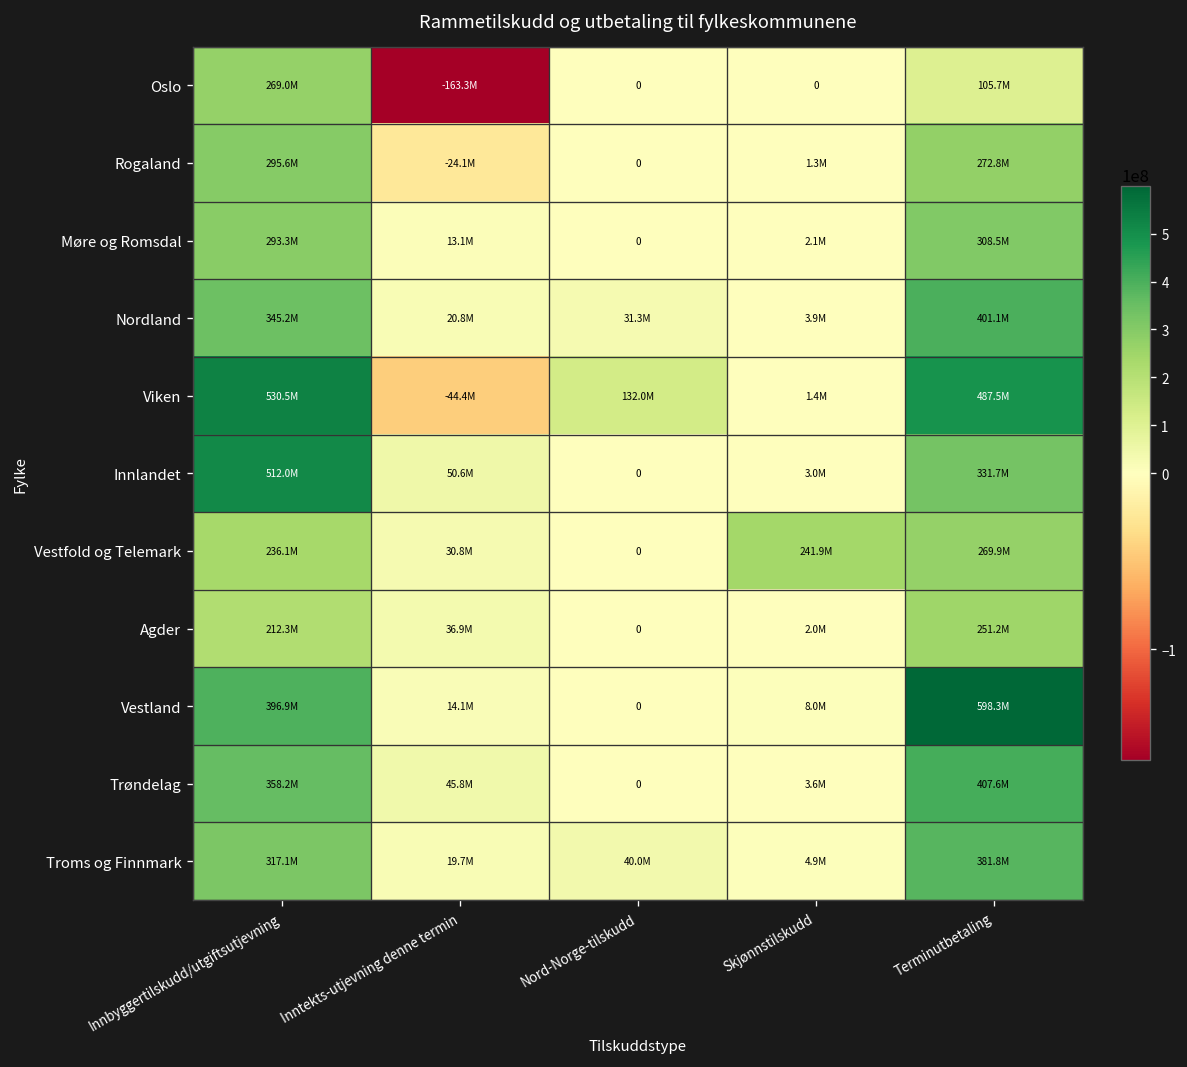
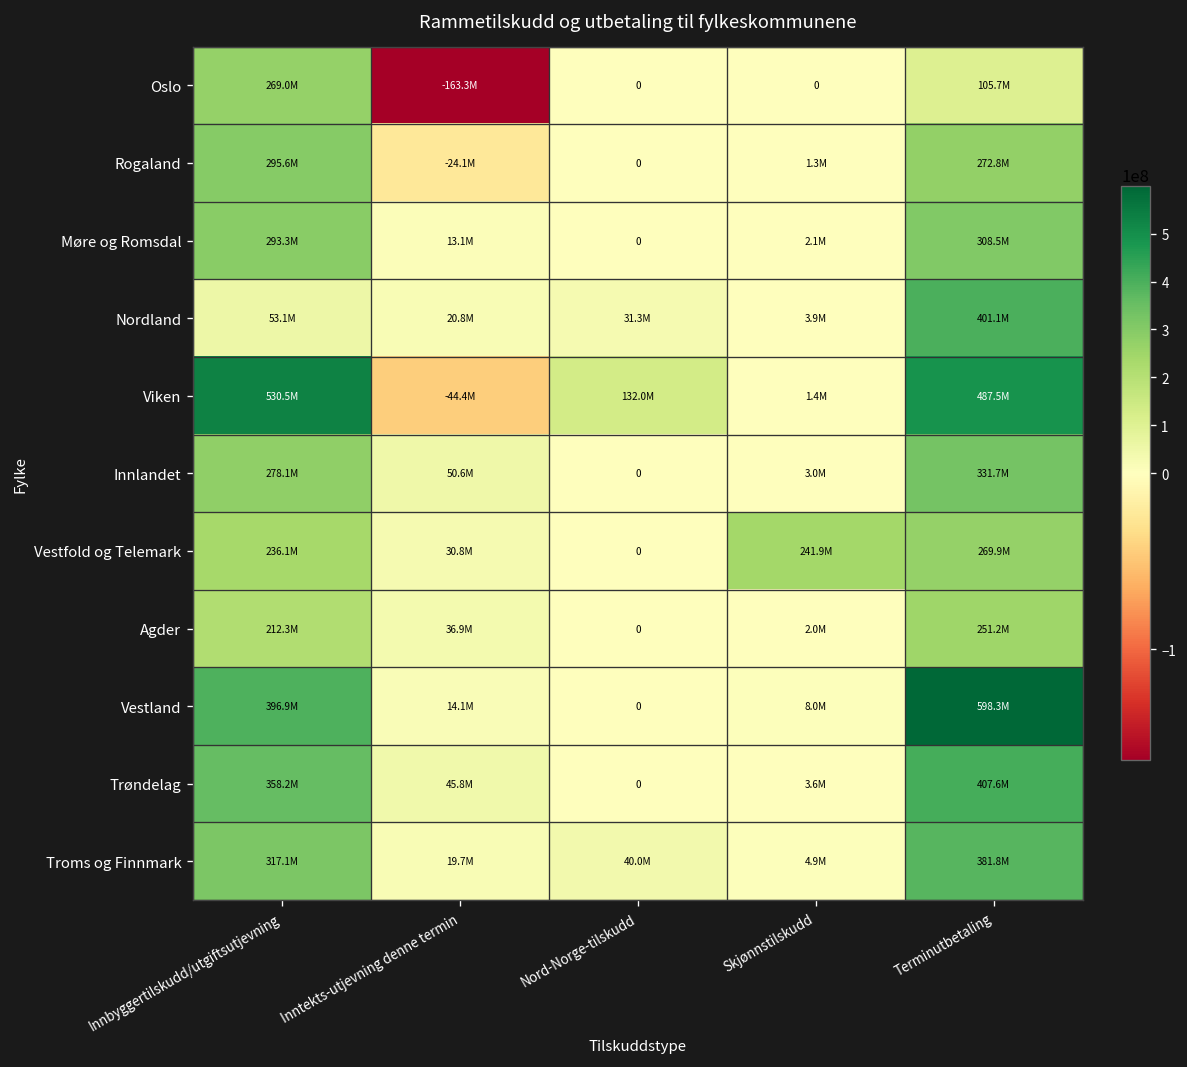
  {
    "Oslo": {
      "Innbyggertilskudd/utgiftsutjevning": "269.0M",
      "Inntekts-utjevning denne termin": "-163.3M",
      "Nord-Norge-tilskudd": "0",
      "Skjønnstilskudd": "0",
      "Terminutbetaling": "105.7M"
    },
    "Rogaland": {
      "Innbyggertilskudd/utgiftsutjevning": "295.6M",
      "Inntekts-utjevning denne termin": "-24.1M",
      "Nord-Norge-tilskudd": "0",
      "Skjønnstilskudd": "1.3M",
      "Terminutbetaling": "272.8M"
    },
    "Møre og Romsdal": {
      "Innbyggertilskudd/utgiftsutjevning": "293.3M",
      "Inntekts-utjevning denne termin": "13.1M",
      "Nord-Norge-tilskudd": "0",
      "Skjønnstilskudd": "2.1M",
      "Terminutbetaling": "308.5M"
    },
    "Nordland": {
-     "Innbyggertilskudd/utgiftsutjevning": "345.2M",
+     "Innbyggertilskudd/utgiftsutjevning": "53.1M",
      "Inntekts-utjevning denne termin": "20.8M",
      "Nord-Norge-tilskudd": "31.3M",
      "Skjønnstilskudd": "3.9M",
      "Terminutbetaling": "401.1M"
    },
    "Viken": {
      "Innbyggertilskudd/utgiftsutjevning": "530.5M",
      "Inntekts-utjevning denne termin": "-44.4M",
      "Nord-Norge-tilskudd": "132.0M",
      "Skjønnstilskudd": "1.4M",
      "Terminutbetaling": "487.5M"
    },
    "Innlandet": {
-     "Innbyggertilskudd/utgiftsutjevning": "512.0M",
+     "Innbyggertilskudd/utgiftsutjevning": "278.1M",
      "Inntekts-utjevning denne termin": "50.6M",
      "Nord-Norge-tilskudd": "0",
      "Skjønnstilskudd": "3.0M",
      "Terminutbetaling": "331.7M"
    },
    "Vestfold og Telemark": {
      "Innbyggertilskudd/utgiftsutjevning": "236.1M",
      "Inntekts-utjevning denne termin": "30.8M",
      "Nord-Norge-tilskudd": "0",
      "Skjønnstilskudd": "241.9M",
      "Terminutbetaling": "269.9M"
    },
    "Agder": {
      "Innbyggertilskudd/utgiftsutjevning": "212.3M",
      "Inntekts-utjevning denne termin": "36.9M",
      "Nord-Norge-tilskudd": "0",
      "Skjønnstilskudd": "2.0M",
      "Terminutbetaling": "251.2M"
    },
    "Vestland": {
      "Innbyggertilskudd/utgiftsutjevning": "396.9M",
      "Inntekts-utjevning denne termin": "14.1M",
      "Nord-Norge-tilskudd": "0",
      "Skjønnstilskudd": "8.0M",
      "Terminutbetaling": "598.3M"
    },
    "Trøndelag": {
      "Innbyggertilskudd/utgiftsutjevning": "358.2M",
      "Inntekts-utjevning denne termin": "45.8M",
      "Nord-Norge-tilskudd": "0",
      "Skjønnstilskudd": "3.6M",
      "Terminutbetaling": "407.6M"
    },
    "Troms og Finnmark": {
      "Innbyggertilskudd/utgiftsutjevning": "317.1M",
      "Inntekts-utjevning denne termin": "19.7M",
      "Nord-Norge-tilskudd": "40.0M",
      "Skjønnstilskudd": "4.9M",
      "Terminutbetaling": "381.8M"
    }
  }
